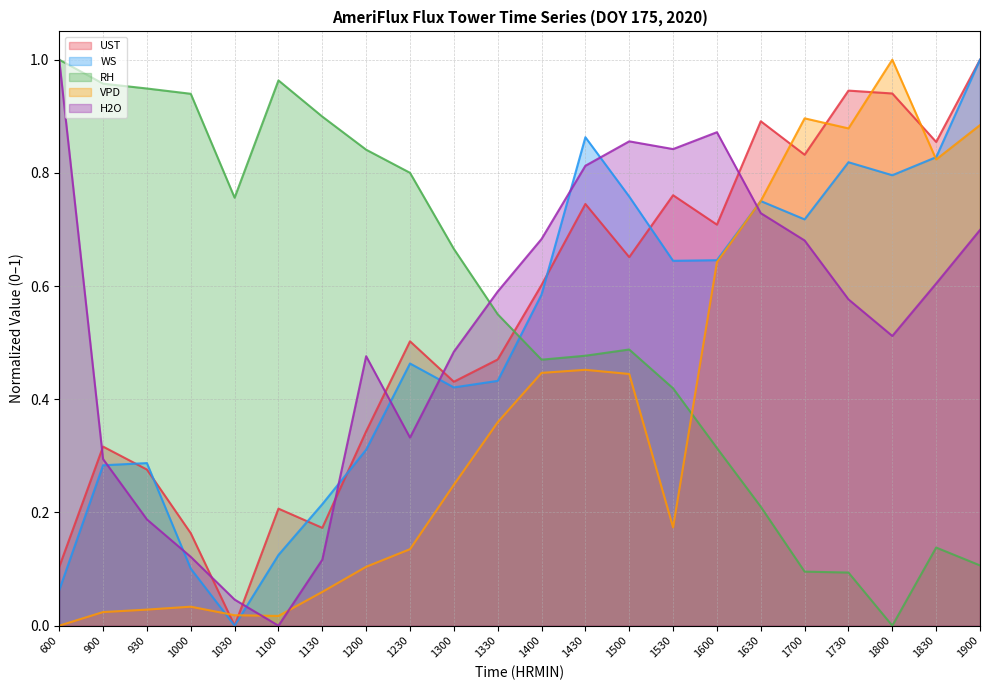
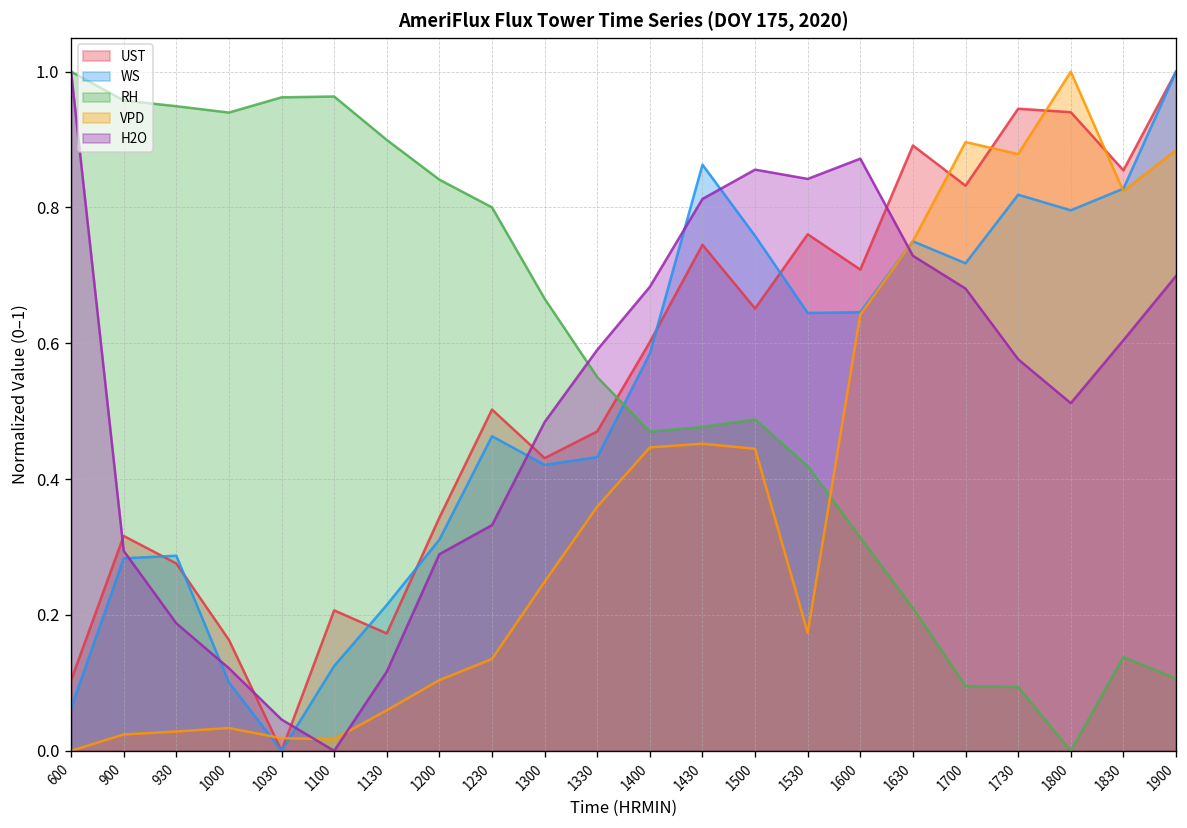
  {
    "UST": {
      "600": 0.10,
      "900": 0.32,
      "930": 0.28,
      "1000": 0.16,
      "1100": 0.21,
      "1130": 0.17,
      "1200": 0.34,
      "1230": 0.50,
      "1300": 0.43,
      "1330": 0.47,
      "1400": 0.60,
      "1430": 0.75,
      "1500": 0.65,
      "1530": 0.76,
      "1600": 0.71,
      "1630": 0.89,
      "1700": 0.83,
      "1730": 0.95,
      "1800": 0.94,
      "1830": 0.85
    },
    "WS": {
      "600": 0.06,
      "900": 0.28,
      "930": 0.29,
      "1000": 0.10,
      "1100": 0.12,
      "1130": 0.21,
      "1200": 0.31,
      "1230": 0.46,
      "1300": 0.42,
      "1330": 0.43,
      "1400": 0.59,
      "1430": 0.86,
      "1500": 0.76,
      "1530": 0.64,
      "1700": 0.72,
      "1730": 0.82,
      "1800": 0.80
    },
    "RH": {
      "930": 0.95,
      "1000": 0.94,
-     "1030": 0.76,
+     "1030": 0.96,
      "1100": 0.96,
      "1130": 0.90,
      "1200": 0.84,
      "1230": 0.80,
      "1300": 0.67,
      "1330": 0.55,
      "1400": 0.47,
      "1430": 0.48,
      "1500": 0.49,
      "1530": 0.42,
      "1600": 0.31,
      "1630": 0.21,
      "1700": 0.10,
      "1730": 0.09,
      "1800": 0.00,
      "1830": 0.14,
      "1900": 0.11
    },
    "VPD": {
      "600": 0.00,
      "900": 0.02,
      "930": 0.03,
      "1000": 0.03,
      "1030": 0.02,
      "1100": 0.02,
      "1130": 0.06,
      "1200": 0.10,
      "1230": 0.14,
      "1300": 0.25,
      "1330": 0.36,
      "1400": 0.45,
      "1430": 0.45,
      "1500": 0.44,
      "1530": 0.17,
      "1700": 0.90,
      "1730": 0.88,
      "1800": 1.00,
      "1900": 0.88
    },
    "H2O": {
      "900": 0.29,
      "930": 0.19,
      "1000": 0.12,
      "1030": 0.05,
      "1100": 0.00,
      "1130": 0.12,
-     "1200": 0.48,
+     "1200": 0.29,
      "1230": 0.33,
      "1300": 0.48,
      "1330": 0.59,
      "1400": 0.68,
      "1430": 0.81,
      "1500": 0.86,
      "1530": 0.84,
      "1600": 0.87,
      "1630": 0.73,
      "1700": 0.68,
      "1730": 0.58,
      "1800": 0.51,
      "1830": 0.60,
      "1900": 0.70
    }
  }
